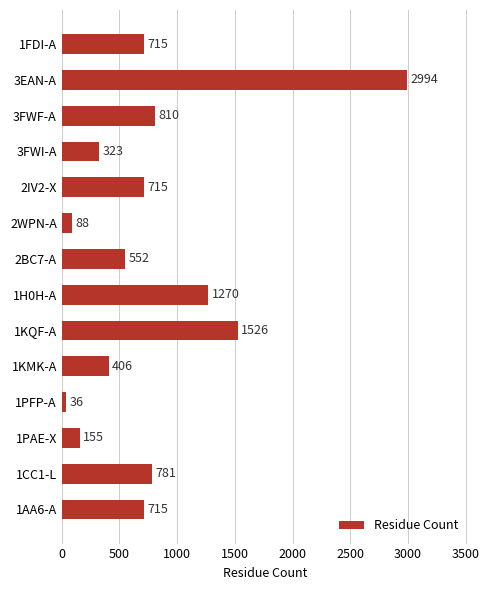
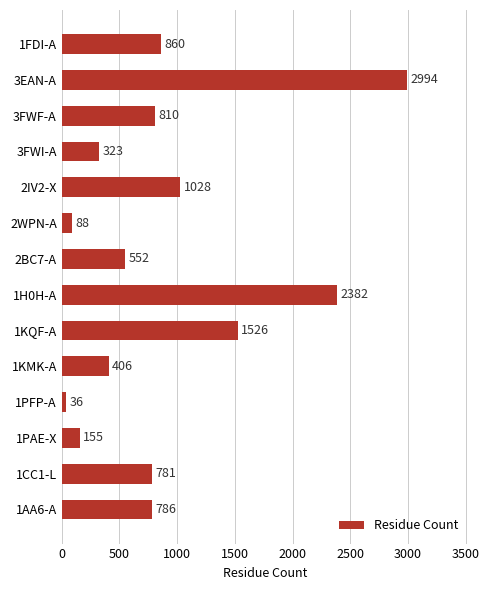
  {
-   "1FDI-A": 715,
+   "1FDI-A": 860,
    "3EAN-A": 2994,
    "3FWF-A": 810,
    "3FWI-A": 323,
-   "2IV2-X": 715,
+   "2IV2-X": 1028,
    "2WPN-A": 88,
    "2BC7-A": 552,
-   "1H0H-A": 1270,
+   "1H0H-A": 2382,
    "1KQF-A": 1526,
    "1KMK-A": 406,
    "1PFP-A": 36,
    "1PAE-X": 155,
    "1CC1-L": 781,
-   "1AA6-A": 715
+   "1AA6-A": 786
  }
